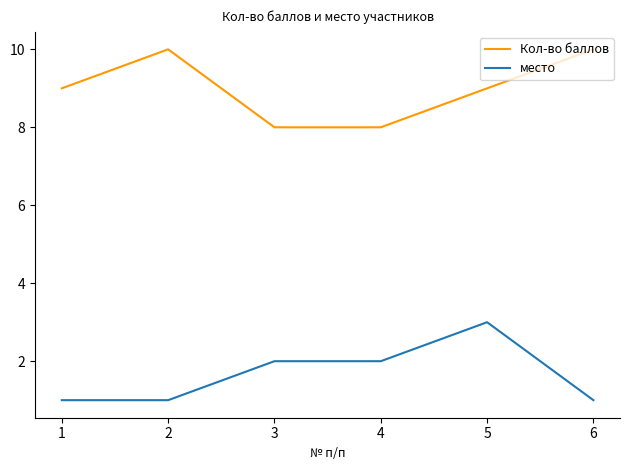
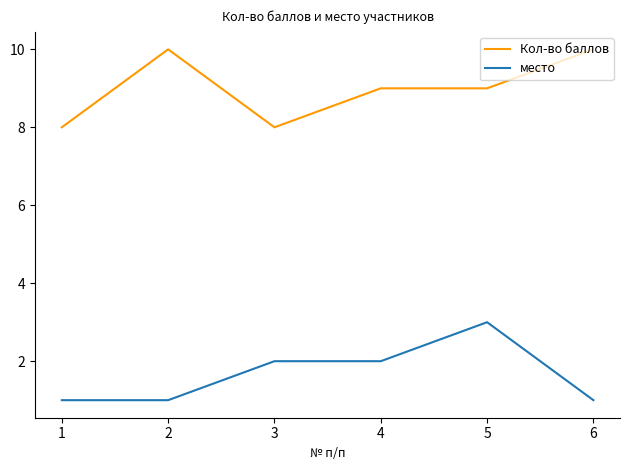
  {
    "Кол-во баллов": {
-     "1": 9,
+     "1": 8,
      "2": 10,
      "3": 8,
-     "4": 8,
+     "4": 9,
      "5": 9
    },
    "место": {
      "1": 1,
      "2": 1,
      "3": 2,
      "4": 2,
      "5": 3,
      "6": 1
    }
  }
